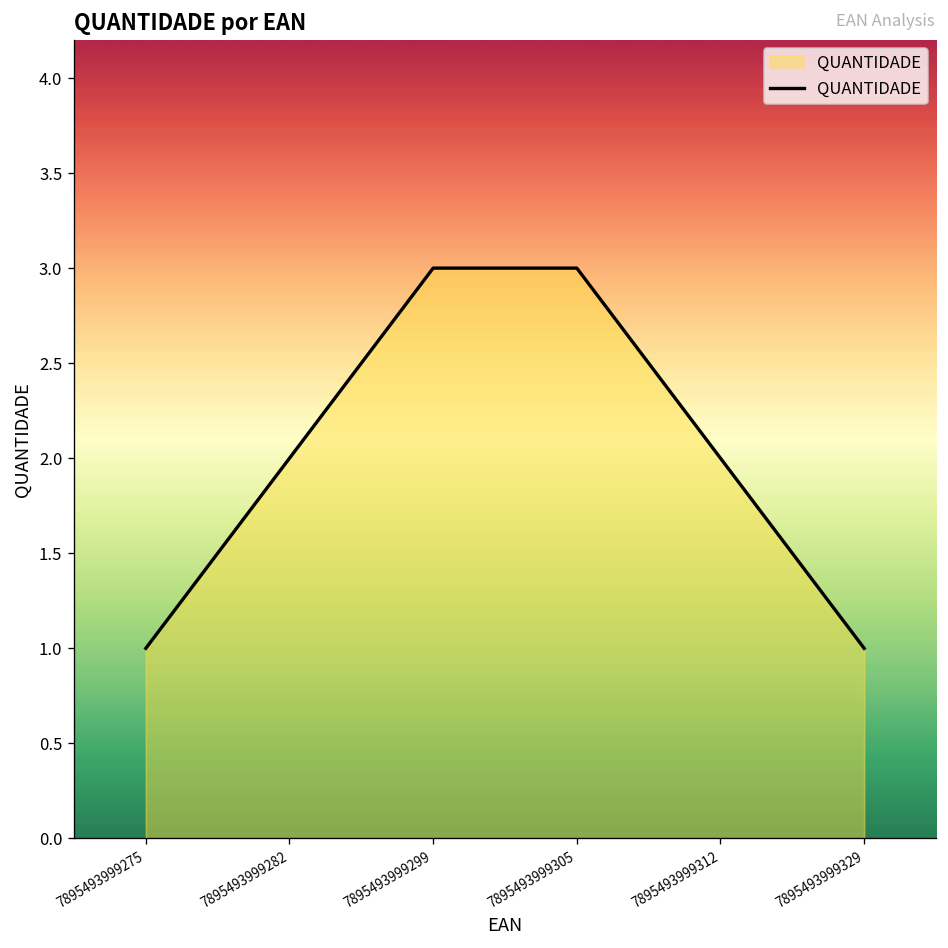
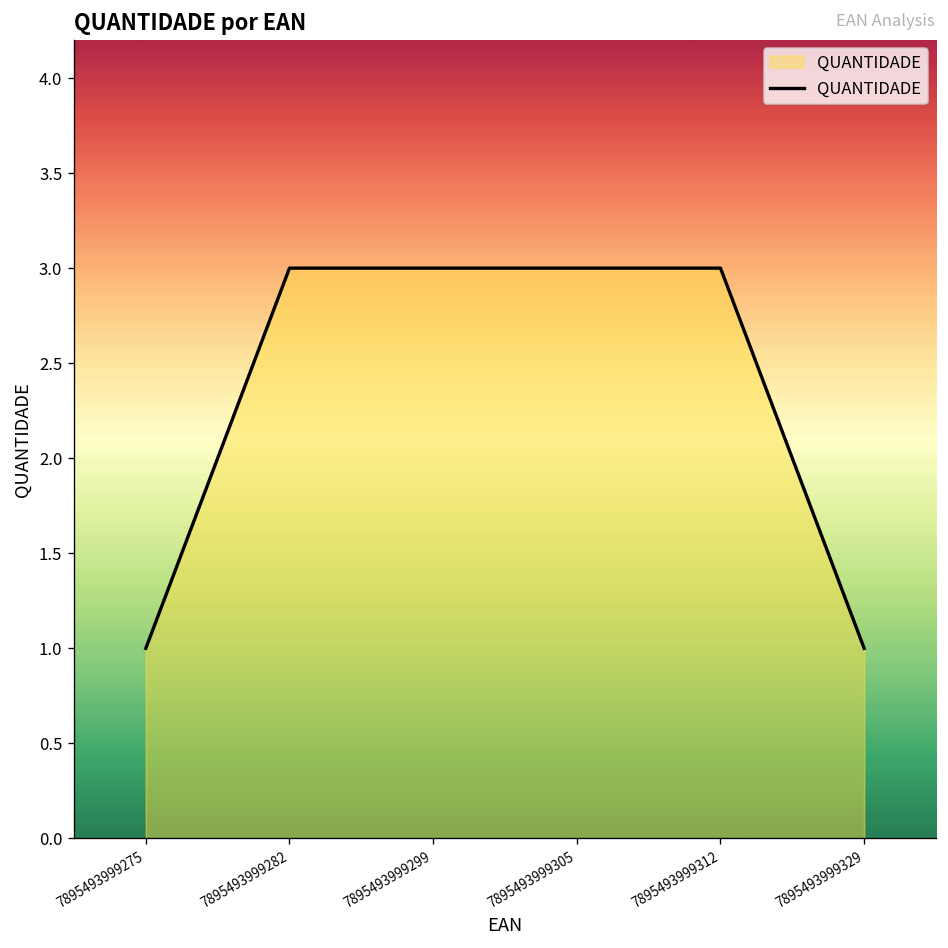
  {
    "7895493999275": 1,
-   "7895493999282": 2,
+   "7895493999282": 3,
    "7895493999299": 3,
    "7895493999305": 3,
-   "7895493999312": 2,
+   "7895493999312": 3,
    "7895493999329": 1
  }
